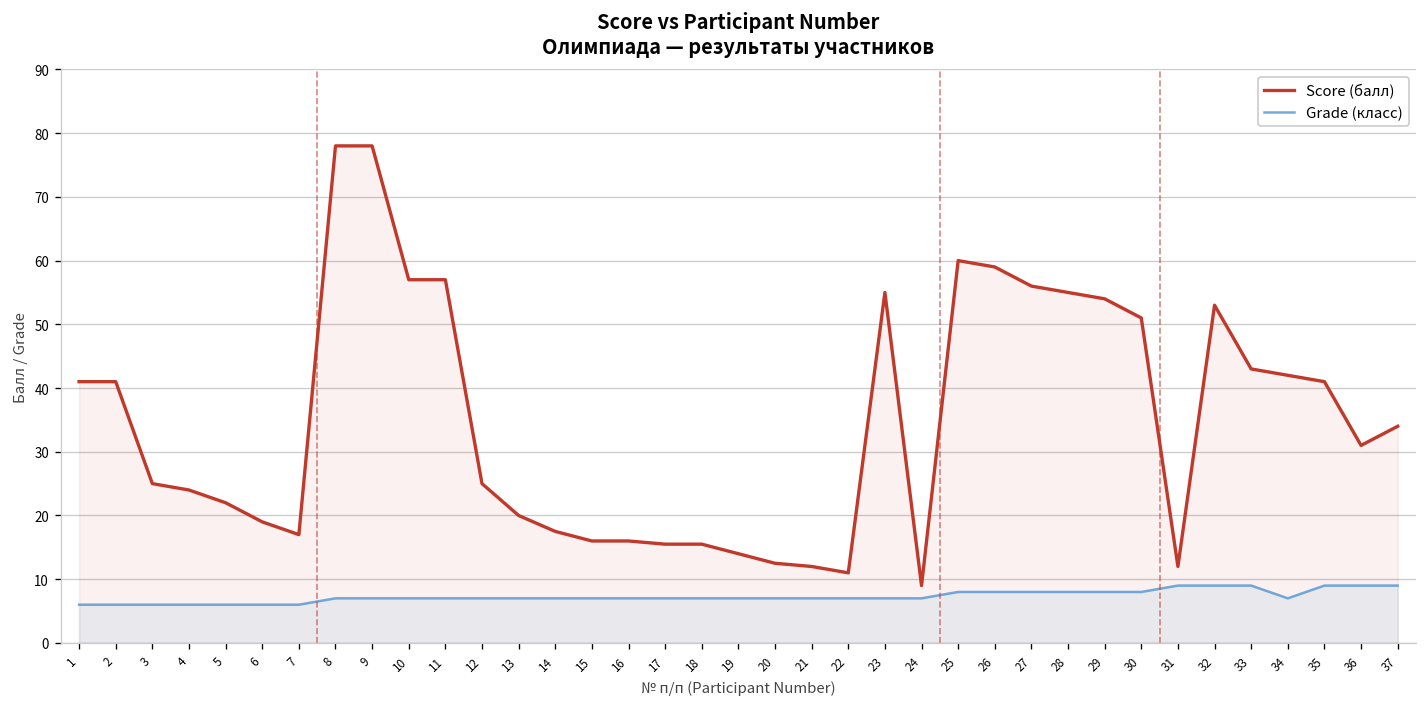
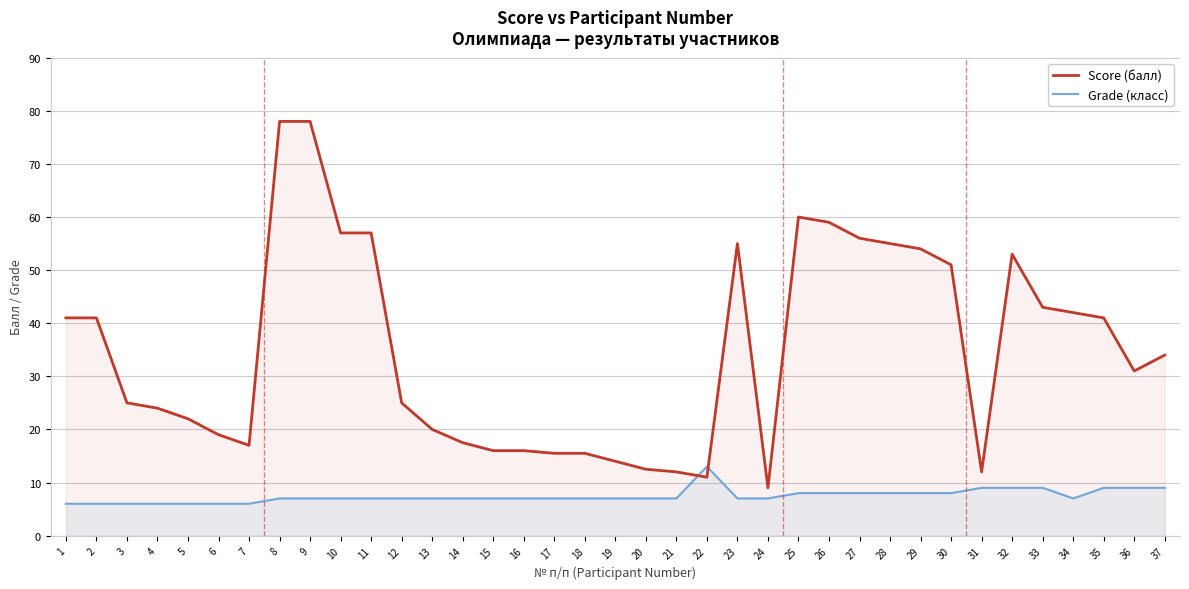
  {
    "Score (балл)": {
      "1": 41,
      "2": 41,
      "3": 25,
      "4": 24,
      "5": 22,
      "6": 19,
      "7": 17,
      "8": 78,
      "9": 78,
      "10": 57,
      "11": 57,
      "12": 25,
      "13": 20,
      "14": 18,
      "15": 16,
      "16": 16,
      "17": 16,
      "18": 16,
      "19": 14,
      "20": 13,
      "21": 12,
      "22": 11,
      "23": 55,
      "24": 9,
      "25": 60,
      "26": 59,
      "27": 56,
      "28": 55,
      "29": 54,
      "30": 51,
      "31": 12,
      "32": 53,
      "33": 43,
      "34": 42,
      "35": 41,
      "36": 31,
      "37": 34
    },
    "Grade (класс)": {
      "1": 6,
      "2": 6,
      "3": 6,
      "4": 6,
      "5": 6,
      "6": 6,
      "7": 6,
      "8": 7,
      "9": 7,
      "10": 7,
      "11": 7,
      "12": 7,
      "13": 7,
      "14": 7,
      "15": 7,
      "16": 7,
      "17": 7,
      "18": 7,
      "19": 7,
      "20": 7,
      "21": 7,
-     "22": 7,
+     "22": 13,
      "23": 7,
      "24": 7,
      "25": 8,
      "26": 8,
      "27": 8,
      "28": 8,
      "29": 8,
      "30": 8,
      "31": 9,
      "32": 9,
      "33": 9,
      "34": 7,
      "35": 9,
      "36": 9,
      "37": 9
    }
  }
